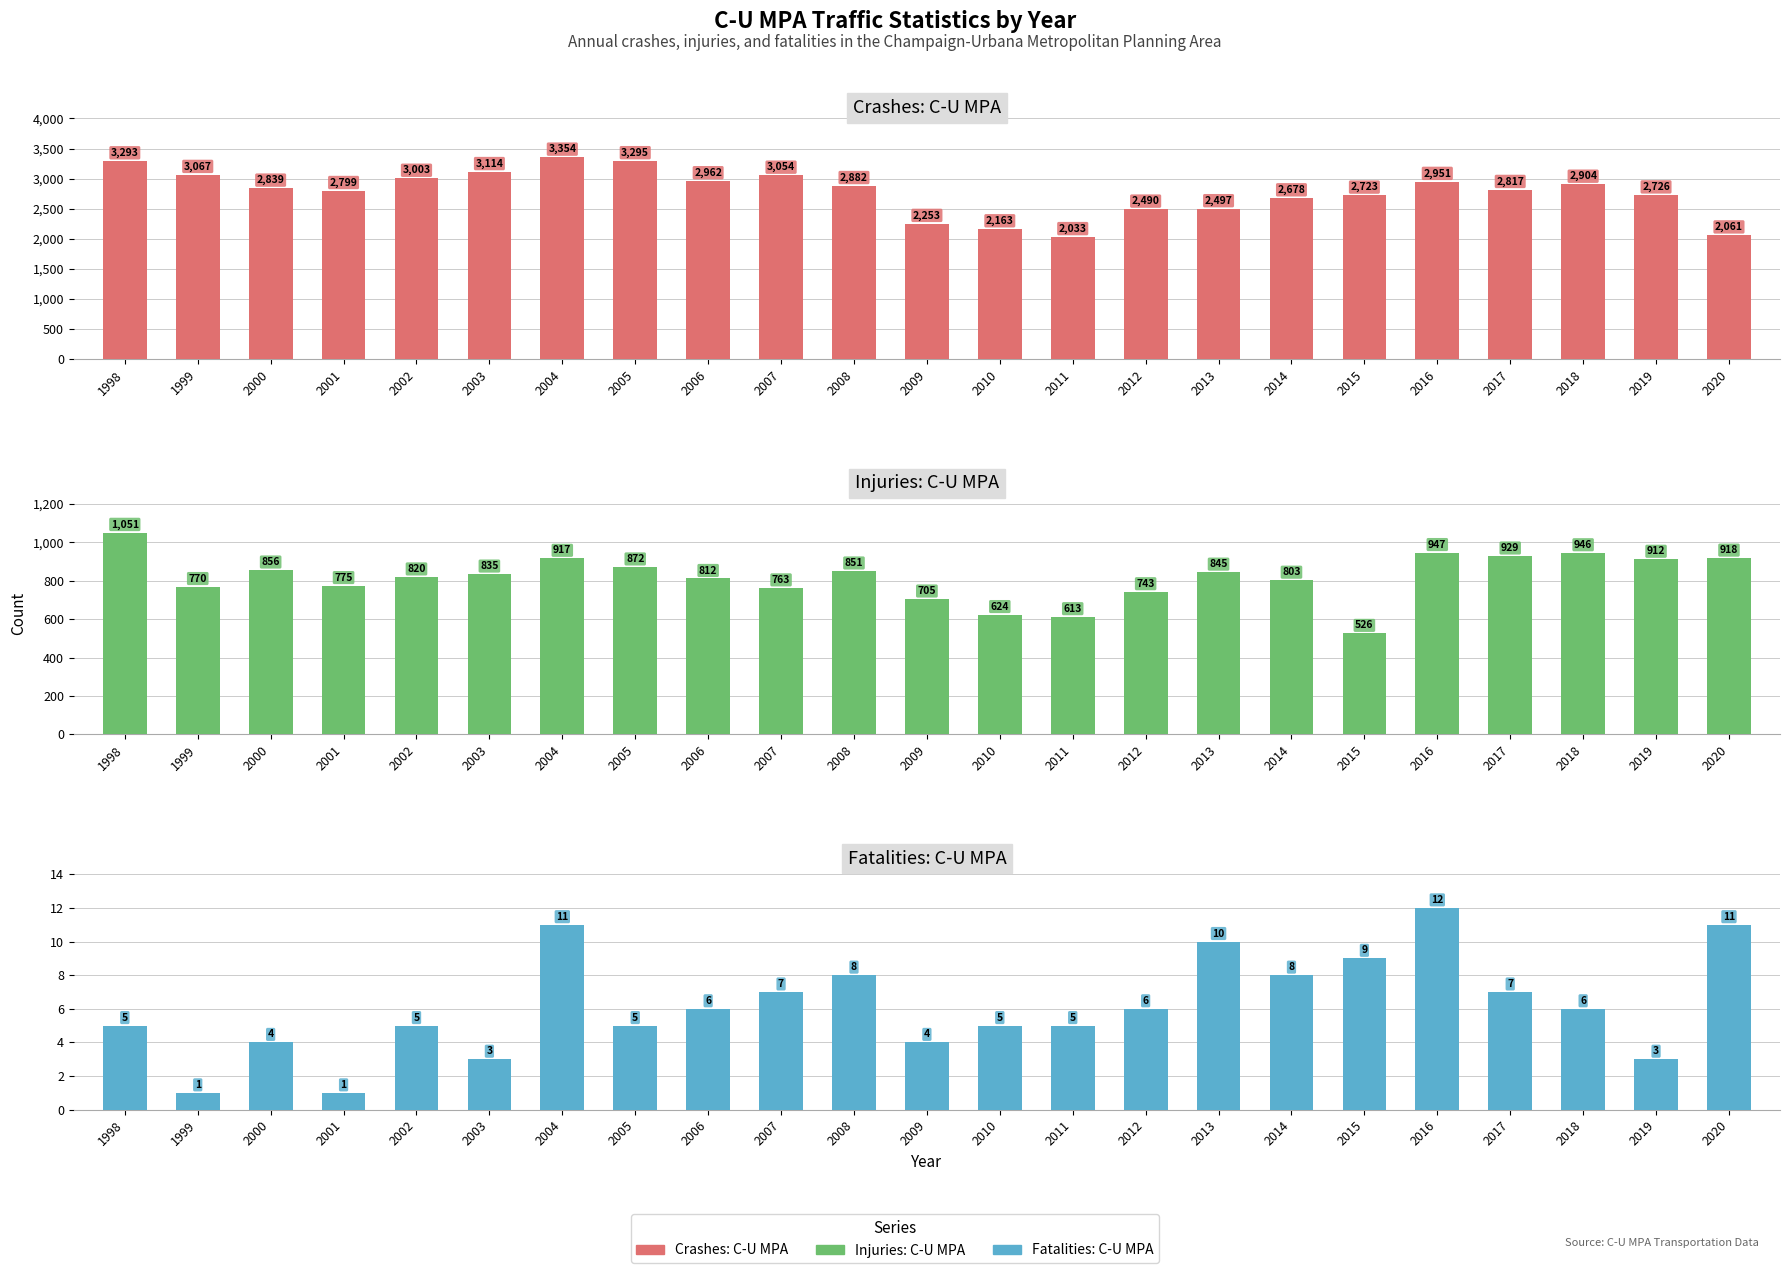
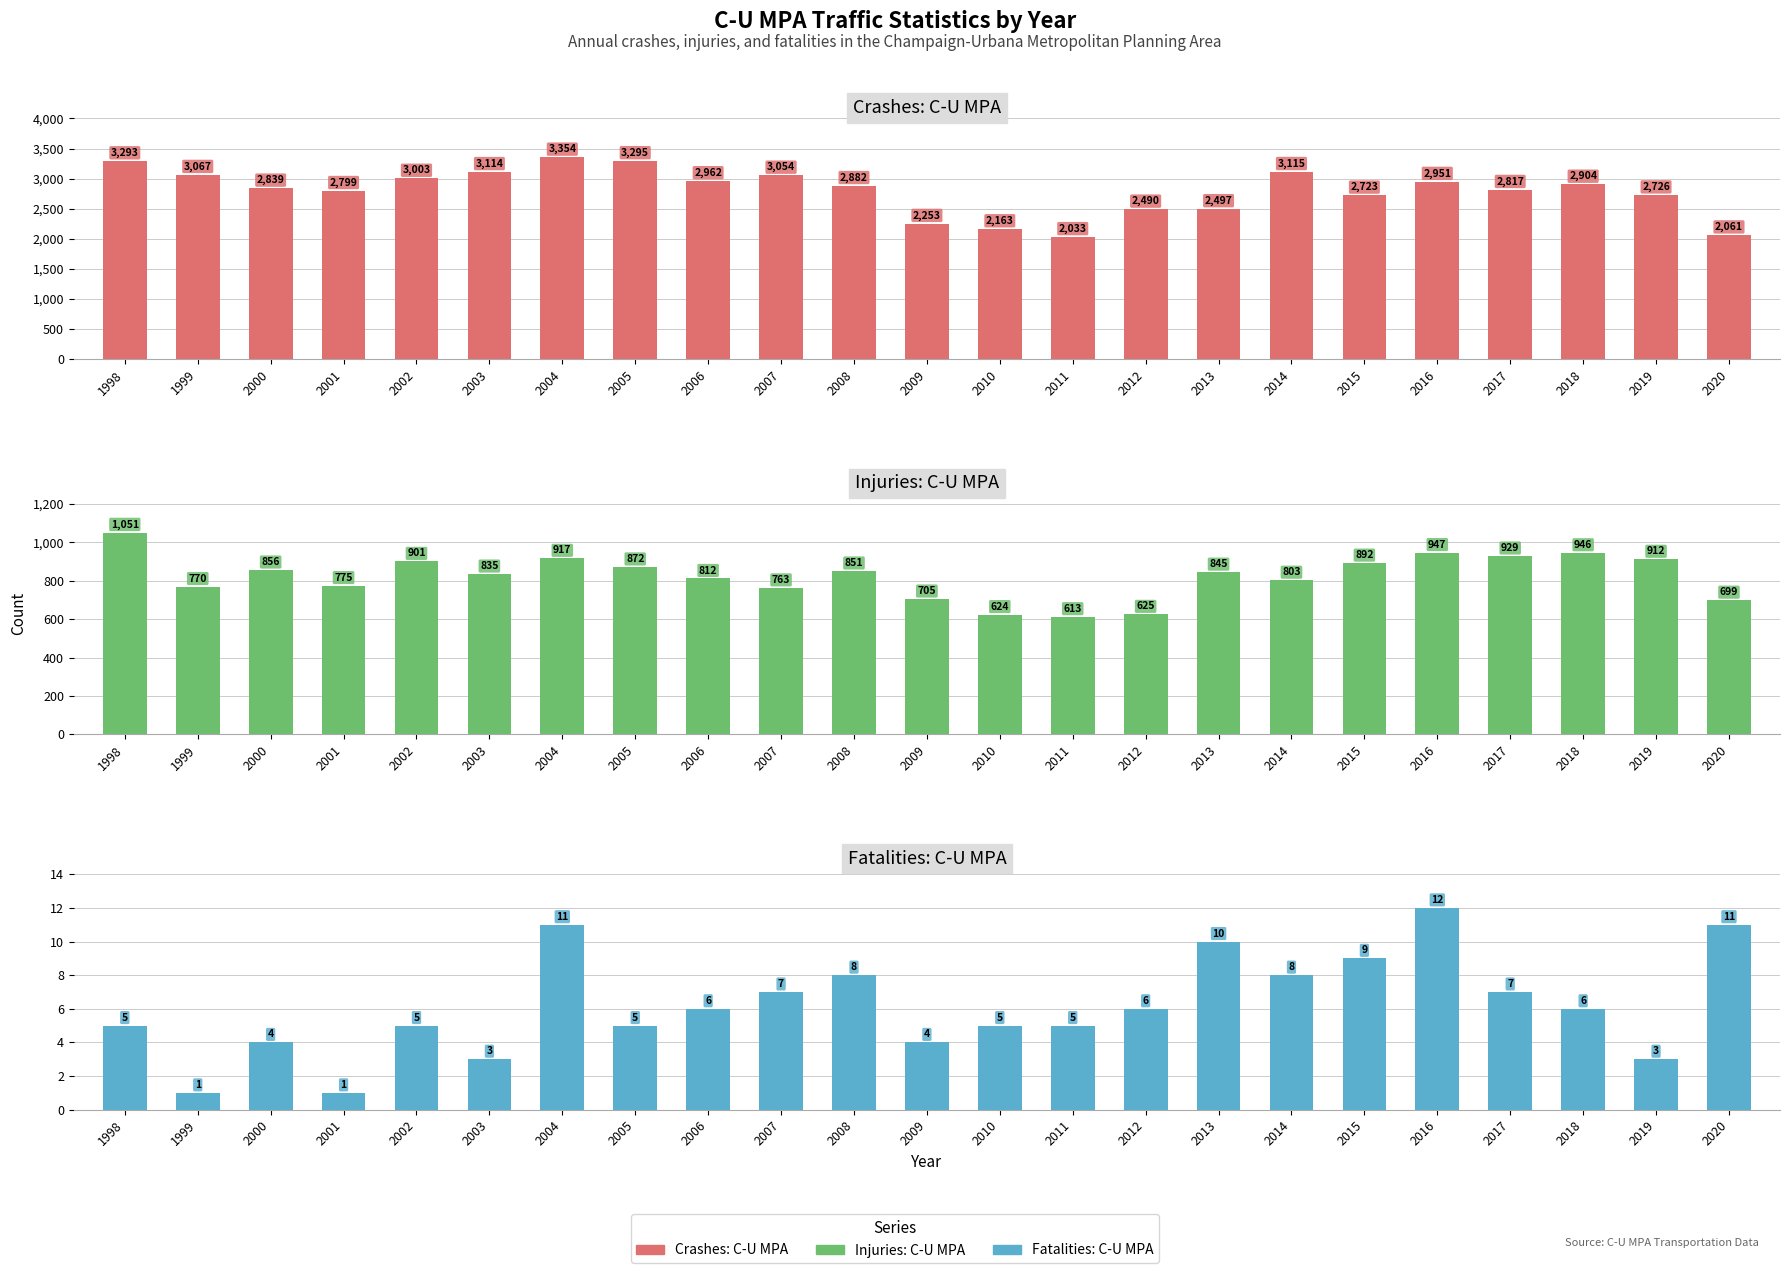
  {
    "Crashes: C-U MPA": {
-     "2014": "2,678"
+     "2014": "3,115"
    },
    "Injuries: C-U MPA": {
-     "2002": "820",
-     "2012": "743",
-     "2015": "526",
-     "2020": "918"
+     "2002": "901",
+     "2012": "625",
+     "2015": "892",
+     "2020": "699"
    }
  }
